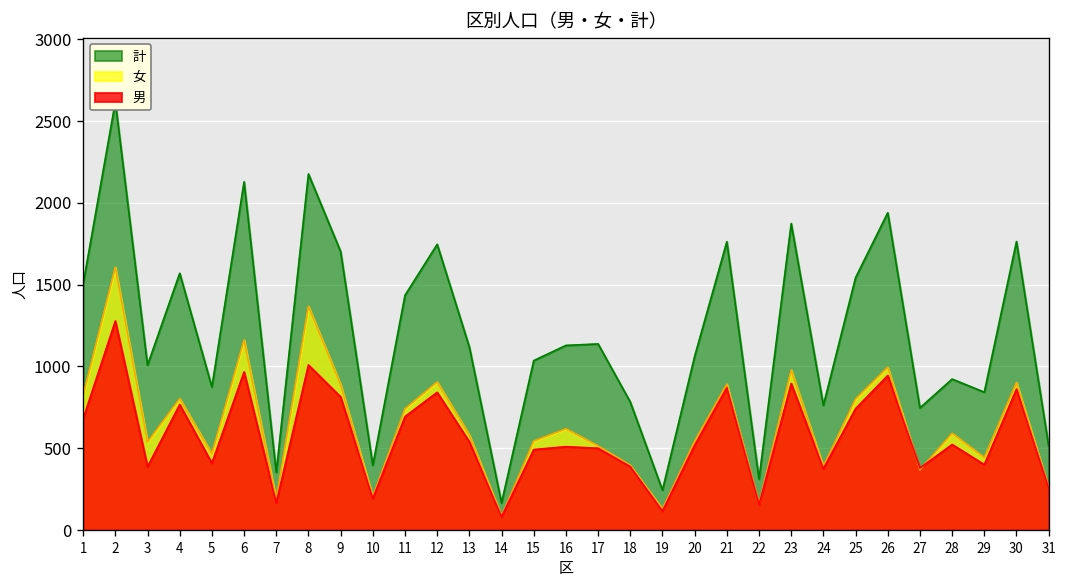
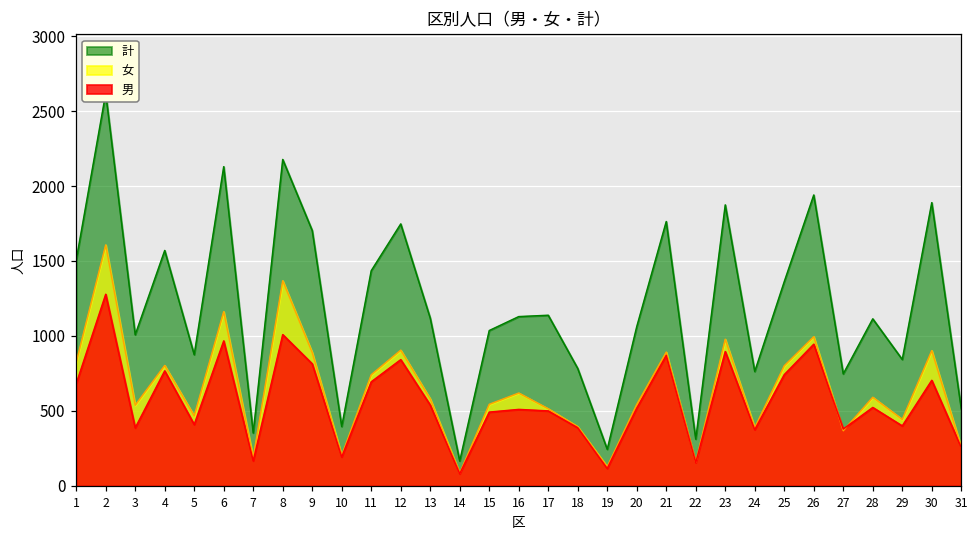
  {
    "計": {
      "1": 1510,
      "3": 1010,
      "4": 1570,
      "5": 880,
      "6": 2130,
      "7": 350,
      "8": 2180,
      "9": 1700,
      "10": 400,
      "11": 1440,
      "12": 1750,
      "13": 1120,
      "14": 170,
      "15": 1040,
      "16": 1130,
      "17": 1140,
      "18": 780,
      "19": 240,
      "20": 1060,
      "21": 1760,
      "22": 310,
      "23": 1870,
      "24": 760,
-     "25": 1540,
+     "25": 1360,
      "26": 1940,
      "27": 750,
-     "28": 920,
+     "28": 1110,
      "29": 840,
-     "30": 1760,
+     "30": 1890,
      "31": 510
    },
    "女": {
      "1": 820,
      "2": 1610,
      "3": 540,
      "4": 800,
      "5": 470,
      "6": 1160,
      "7": 190,
      "8": 1370,
      "9": 890,
      "11": 740,
      "12": 910,
      "13": 580,
      "15": 540,
      "16": 620,
      "20": 540,
      "21": 890,
      "23": 980,
      "25": 800,
      "26": 1000,
      "28": 590,
      "29": 440,
      "30": 900
    },
    "男": {
      "1": 680,
      "2": 1280,
      "3": 390,
      "4": 770,
      "5": 410,
      "6": 970,
      "7": 170,
      "8": 1010,
      "9": 810,
      "11": 690,
      "12": 840,
      "13": 540,
      "15": 490,
      "16": 510,
      "20": 520,
      "21": 870,
      "23": 900,
      "25": 740,
      "26": 950,
      "28": 520,
      "29": 400,
-     "30": 860
+     "30": 700
    }
  }
